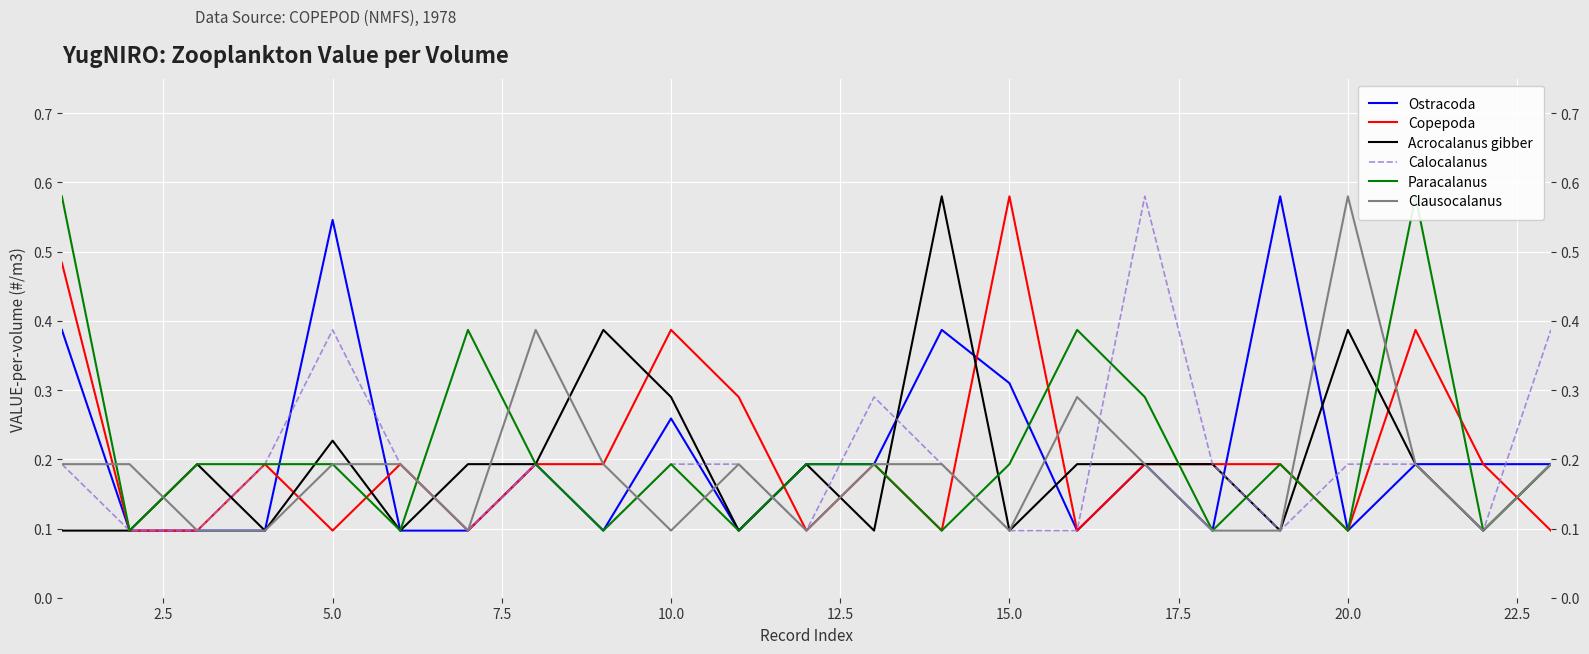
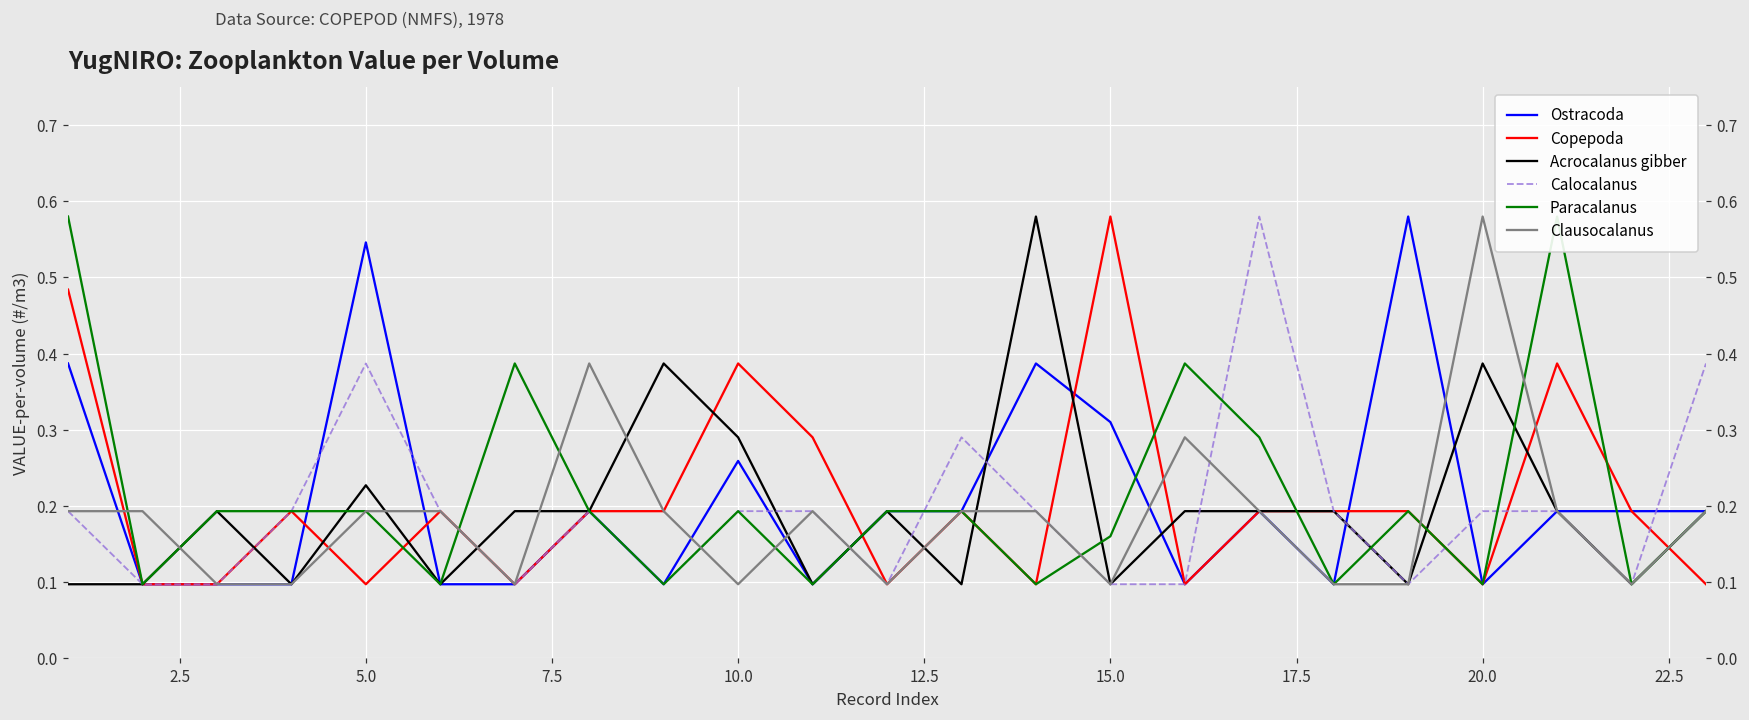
  {
    "Ostracoda": {
      "5.0": 0.55,
      "10.0": 0.26,
      "15.0": 0.31
    },
    "Copepoda": {
      "5.0": 0.10,
      "10.0": 0.39,
      "15.0": 0.58
    },
    "Acrocalanus gibber": {
      "5.0": 0.23,
      "10.0": 0.29,
      "20.0": 0.39
    },
    "Calocalanus": {
      "5.0": 0.39,
      "20.0": 0.19
    },
    "Paracalanus": {
-     "15.0": 0.19
+     "15.0": 0.16
    },
    "Clausocalanus": {
      "10.0": 0.10,
      "20.0": 0.58
    }
  }
